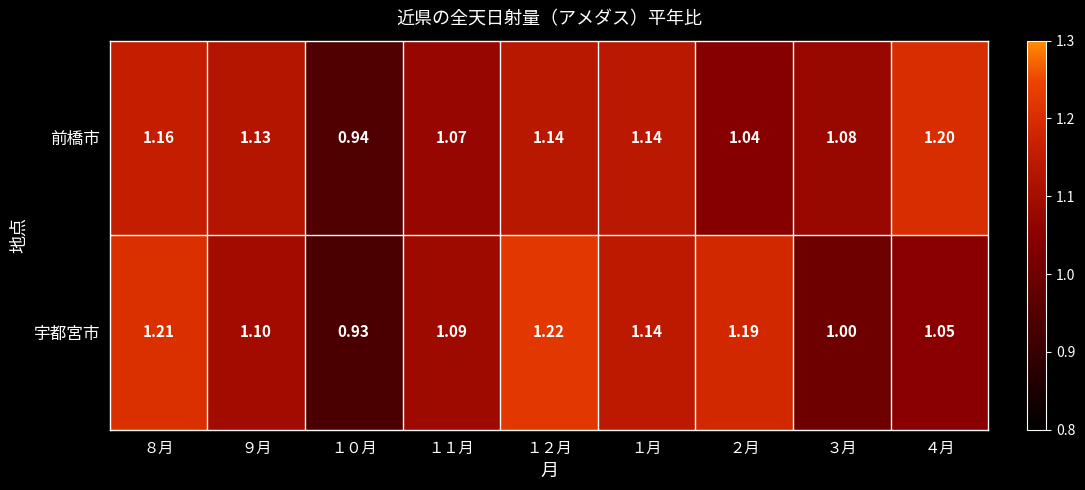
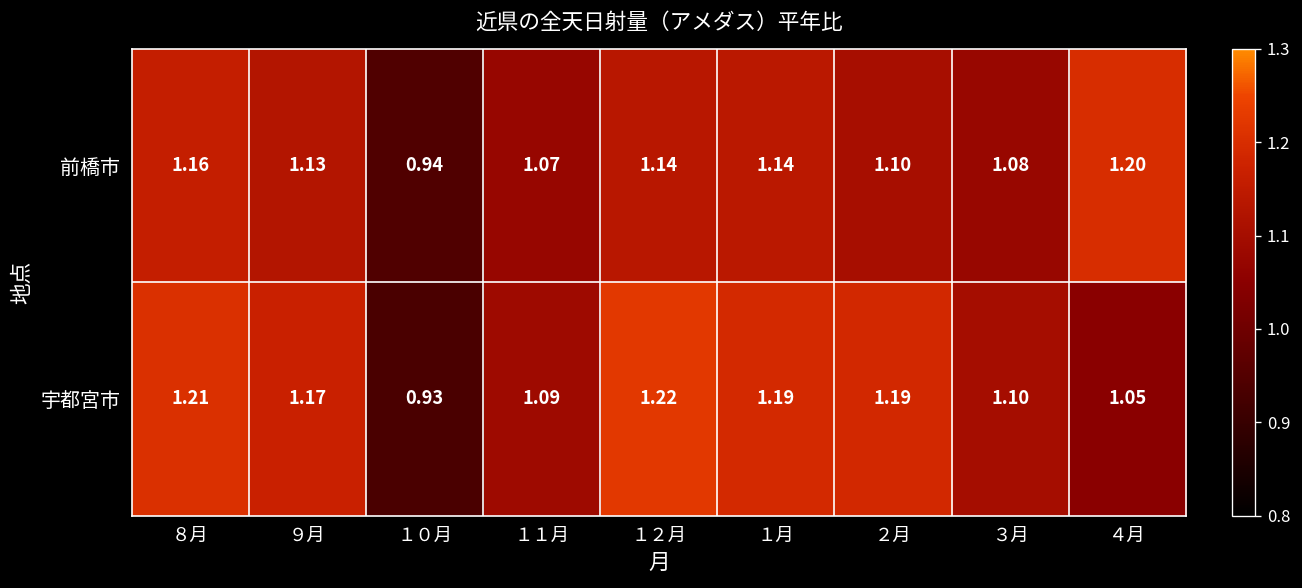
  {
    "前橋市": {
      "８月": 1.16,
      "９月": 1.13,
      "１０月": 0.94,
      "１１月": 1.07,
      "１２月": 1.14,
      "１月": 1.14,
-     "２月": 1.04,
+     "２月": 1.10,
      "３月": 1.08,
      "４月": 1.20
    },
    "宇都宮市": {
      "８月": 1.21,
-     "９月": 1.10,
+     "９月": 1.17,
      "１０月": 0.93,
      "１１月": 1.09,
      "１２月": 1.22,
-     "１月": 1.14,
+     "１月": 1.19,
      "２月": 1.19,
-     "３月": 1.00,
+     "３月": 1.10,
      "４月": 1.05
    }
  }
